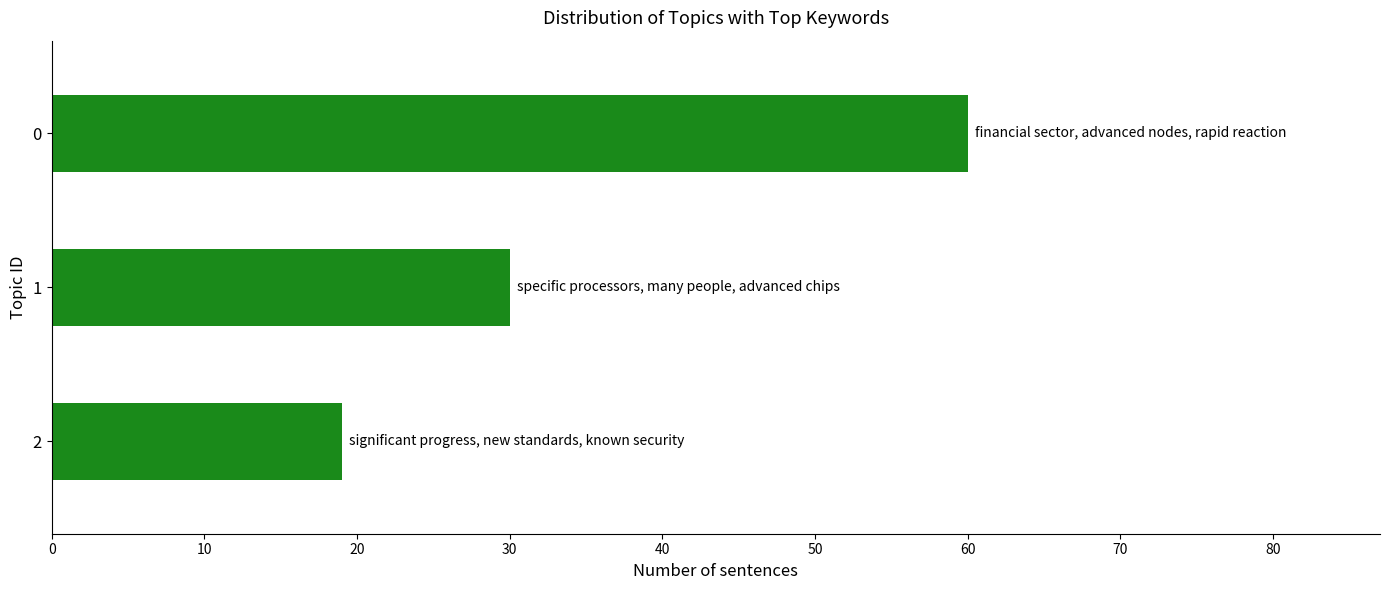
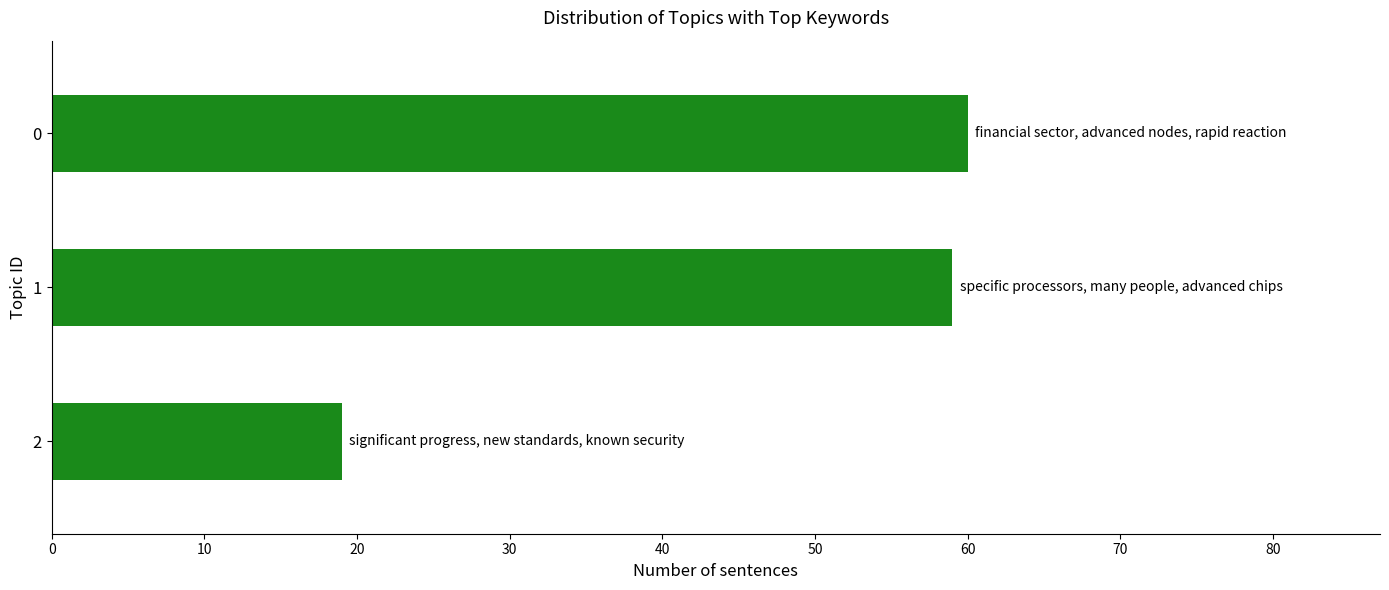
  {
    "0": 60,
-   "1": 30,
+   "1": 59,
    "2": 19
  }
